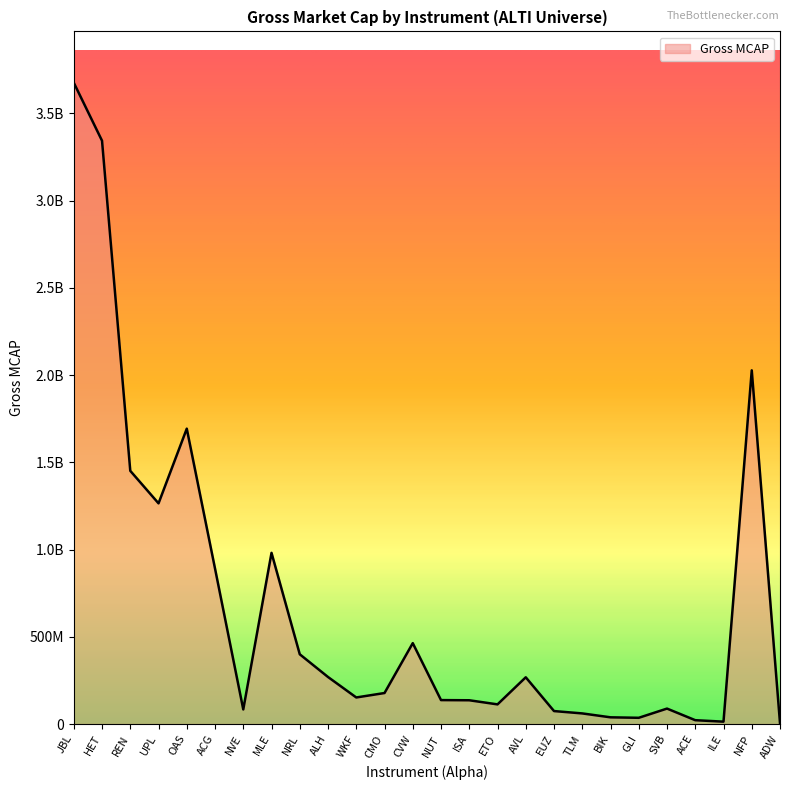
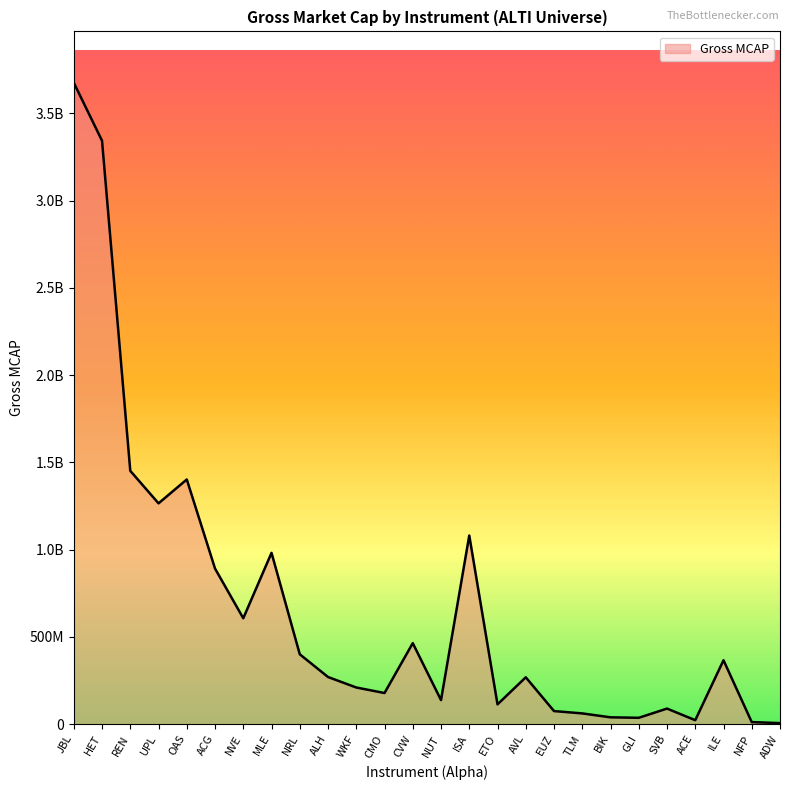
  {
    "JBL": 3680000000,
    "HET": 3340000000,
    "REN": 1450000000,
    "UPL": 1260000000,
-   "OAS": 1690000000,
+   "OAS": 1400000000,
    "ACG": 890000000,
-   "NVE": 80000000,
+   "NVE": 610000000,
    "MLE": 980000000,
    "NRL": 400000000,
    "ALH": 270000000,
-   "WKF": 150000000,
+   "WKF": 210000000,
    "CMO": 180000000,
    "CVW": 460000000,
    "NUT": 140000000,
-   "ISA": 140000000,
+   "ISA": 1080000000,
    "ETO": 110000000,
    "AVL": 270000000,
    "EUZ": 70000000,
    "TLM": 60000000,
    "BIK": 40000000,
    "GLI": 40000000,
    "SVB": 90000000,
    "ACE": 20000000,
-   "ILE": 10000000,
-   "NFP": 2030000000,
+   "ILE": 370000000,
+   "NFP": 10000000,
    "ADW": 10000000
  }
